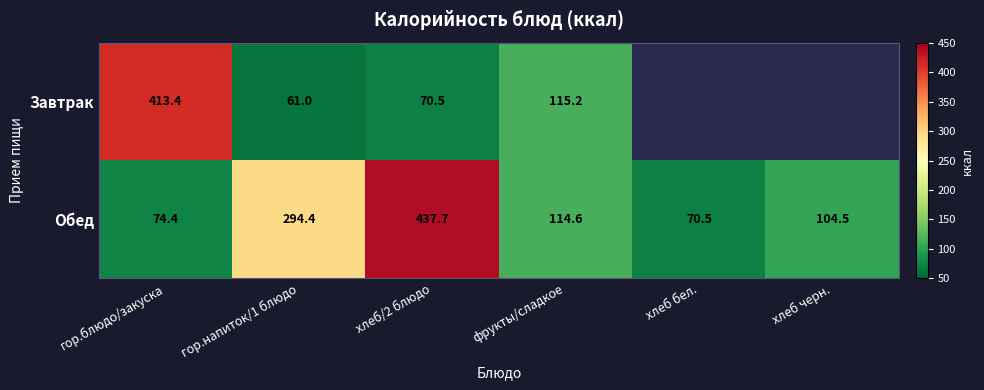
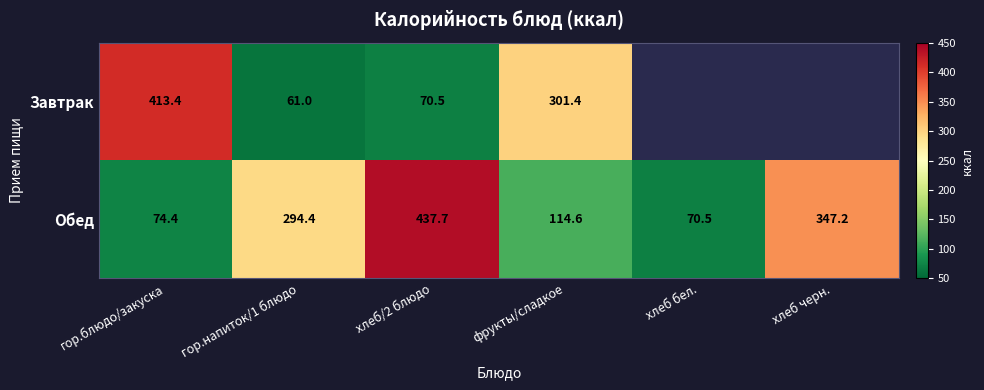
  {
    "Завтрак": {
      "гор.блюдо/закуска": 413.4,
      "гор.напиток/1 блюдо": 61.0,
      "хлеб/2 блюдо": 70.5,
-     "фрукты/сладкое": 115.2
+     "фрукты/сладкое": 301.4
    },
    "Обед": {
      "гор.блюдо/закуска": 74.4,
      "гор.напиток/1 блюдо": 294.4,
      "хлеб/2 блюдо": 437.7,
      "фрукты/сладкое": 114.6,
      "хлеб бел.": 70.5,
-     "хлеб черн.": 104.5
+     "хлеб черн.": 347.2
    }
  }
